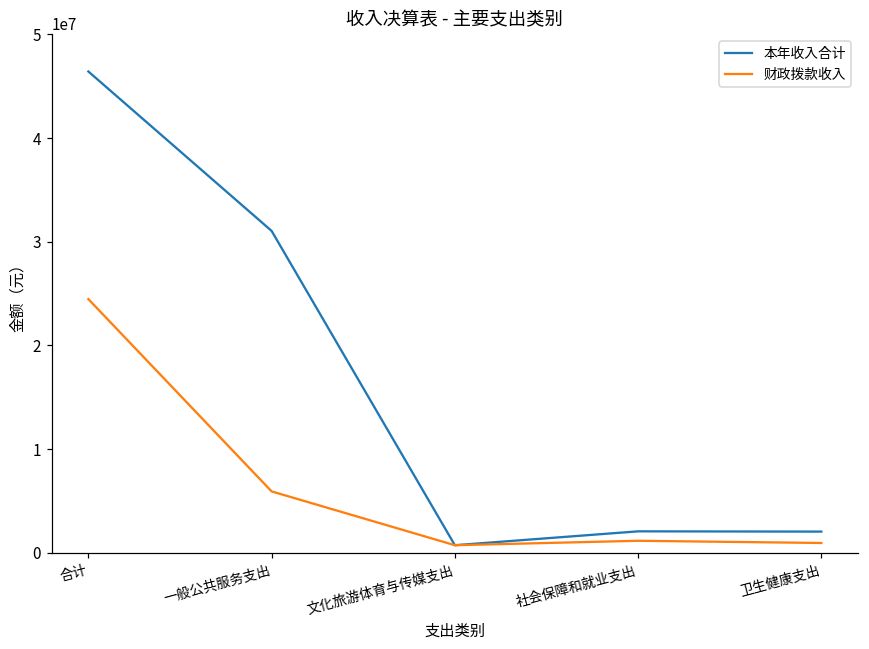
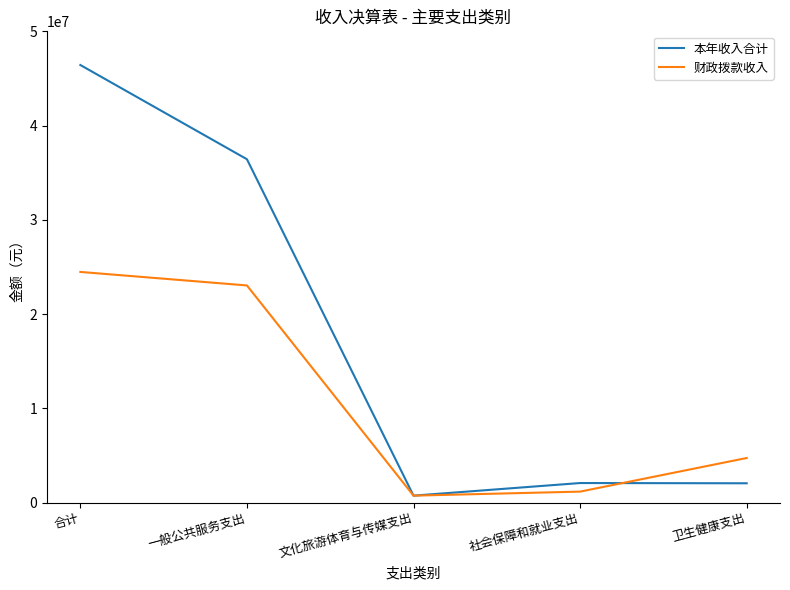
  {
    "本年收入合计": {
      "合计": 46000000,
-     "一般公共服务支出": 31000000,
+     "一般公共服务支出": 36000000,
      "社会保障和就业支出": 2000000,
      "卫生健康支出": 2000000
    },
    "财政拨款收入": {
      "合计": 24000000,
-     "一般公共服务支出": 6000000,
+     "一般公共服务支出": 23000000,
      "社会保障和就业支出": 1000000,
-     "卫生健康支出": 1000000
+     "卫生健康支出": 5000000
    }
  }
